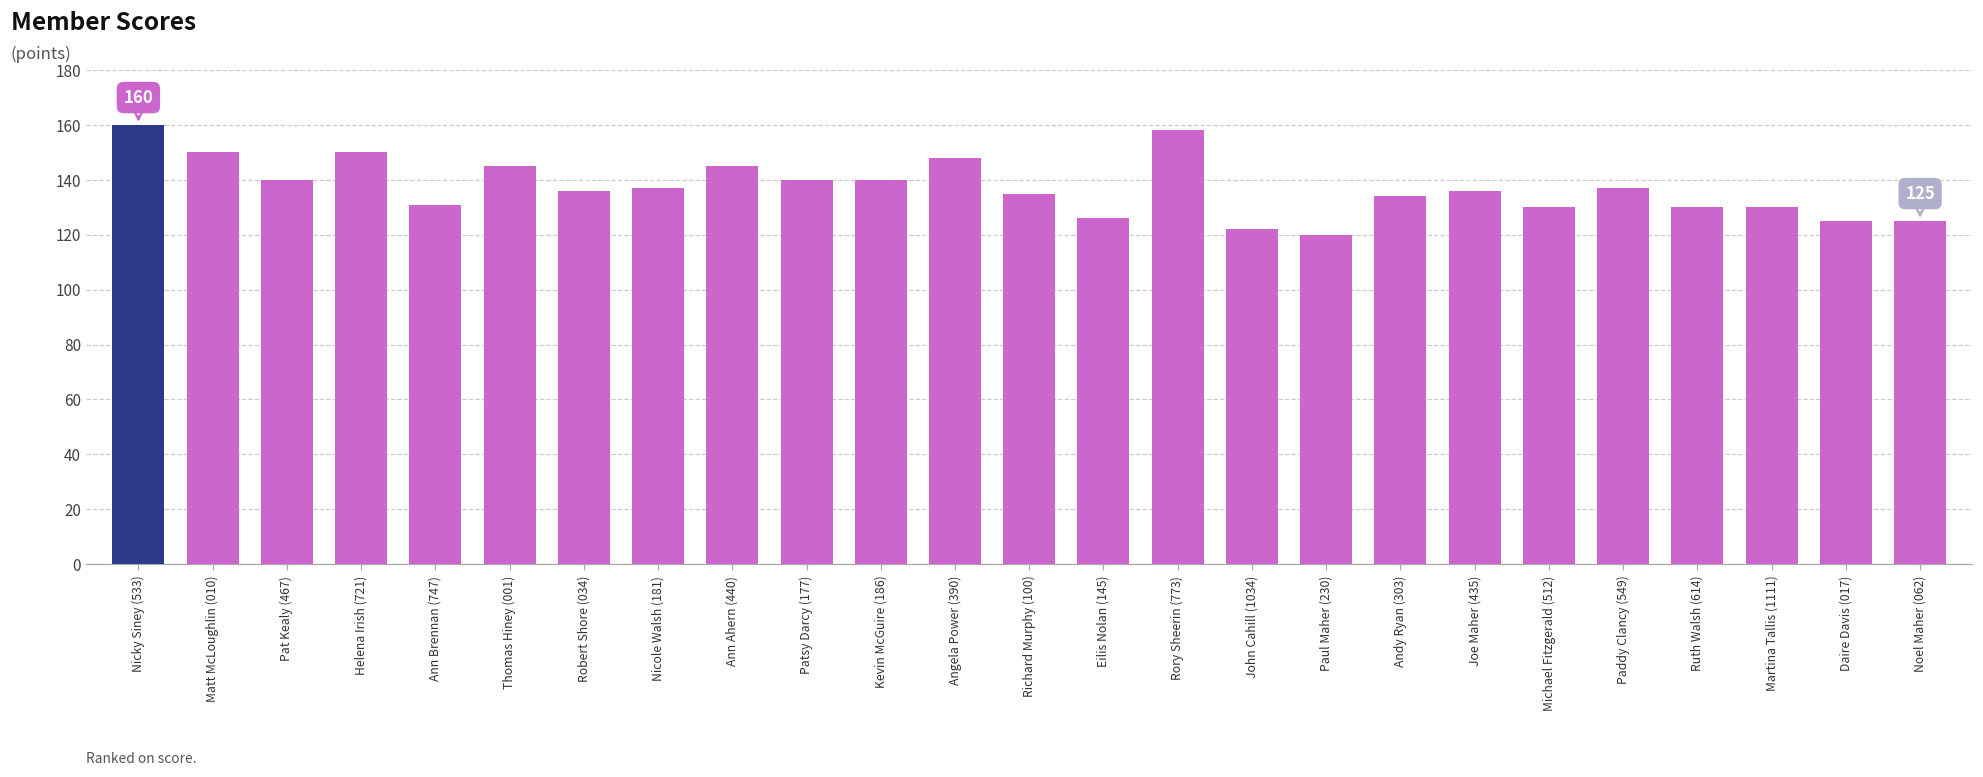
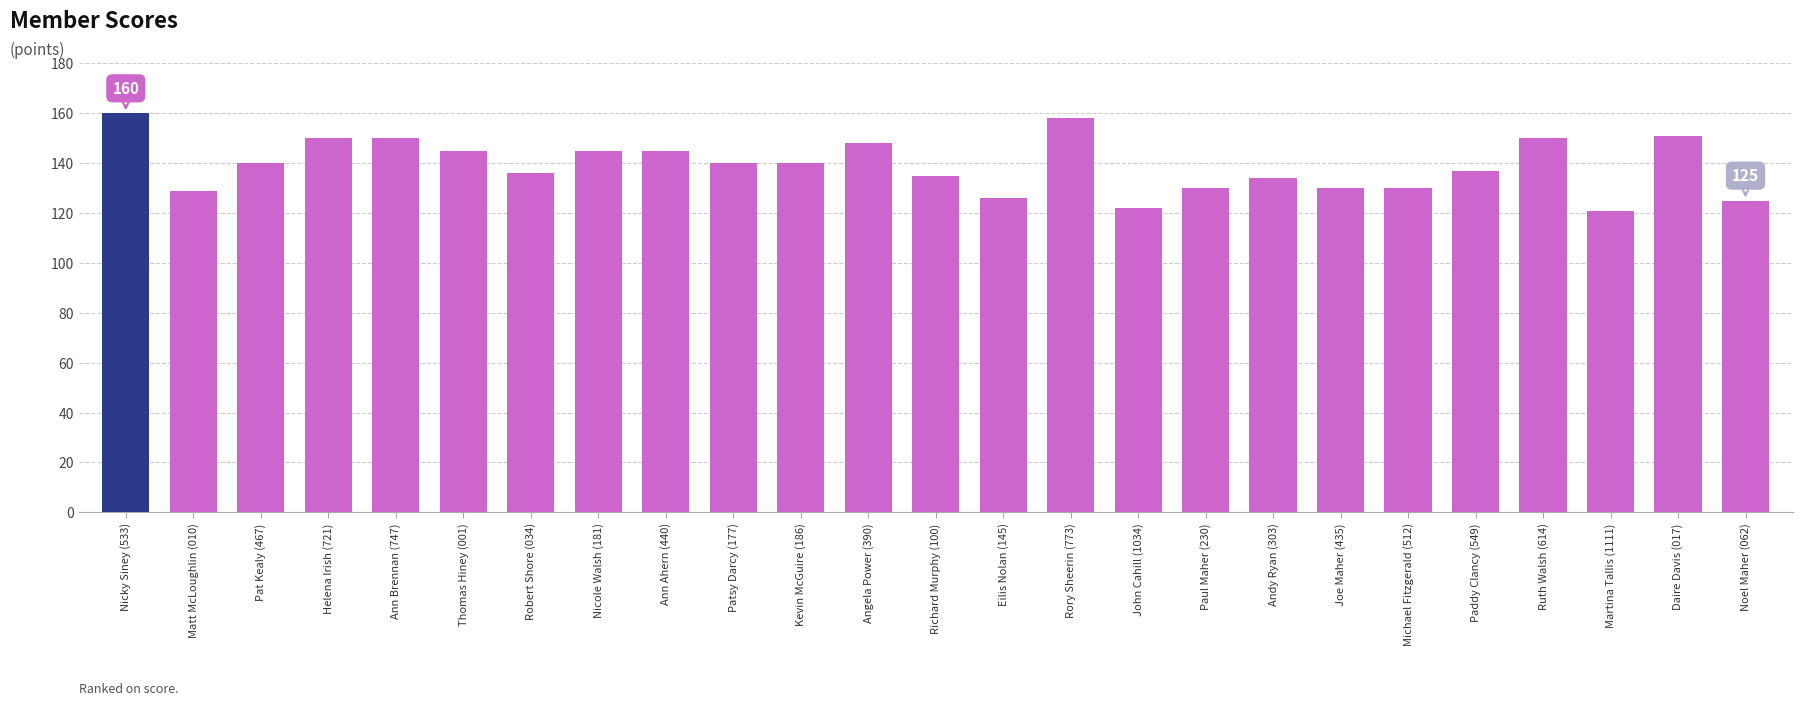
  {
-   "Matt McLoughlin (010)": 150,
+   "Matt McLoughlin (010)": 129,
    "Pat Kealy (467)": 140,
    "Helena Irish (721)": 150,
-   "Ann Brennan (747)": 131,
+   "Ann Brennan (747)": 150,
    "Thomas Hiney (001)": 145,
    "Robert Shore (034)": 136,
-   "Nicole Walsh (181)": 137,
+   "Nicole Walsh (181)": 145,
    "Ann Ahern (440)": 145,
    "Patsy Darcy (177)": 140,
    "Kevin McGuire (186)": 140,
    "Angela Power (390)": 148,
    "Richard Murphy (100)": 135,
    "Eilis Nolan (145)": 126,
    "Rory Sheerin (773)": 158,
    "John Cahill (1034)": 122,
-   "Paul Maher (230)": 120,
+   "Paul Maher (230)": 130,
    "Andy Ryan (303)": 134,
-   "Joe Maher (435)": 136,
+   "Joe Maher (435)": 130,
    "Michael Fitzgerald (512)": 130,
    "Paddy Clancy (549)": 137,
-   "Ruth Walsh (614)": 130,
-   "Martina Tallis (1111)": 130,
-   "Daire Davis (017)": 125
+   "Ruth Walsh (614)": 150,
+   "Martina Tallis (1111)": 121,
+   "Daire Davis (017)": 151
  }
